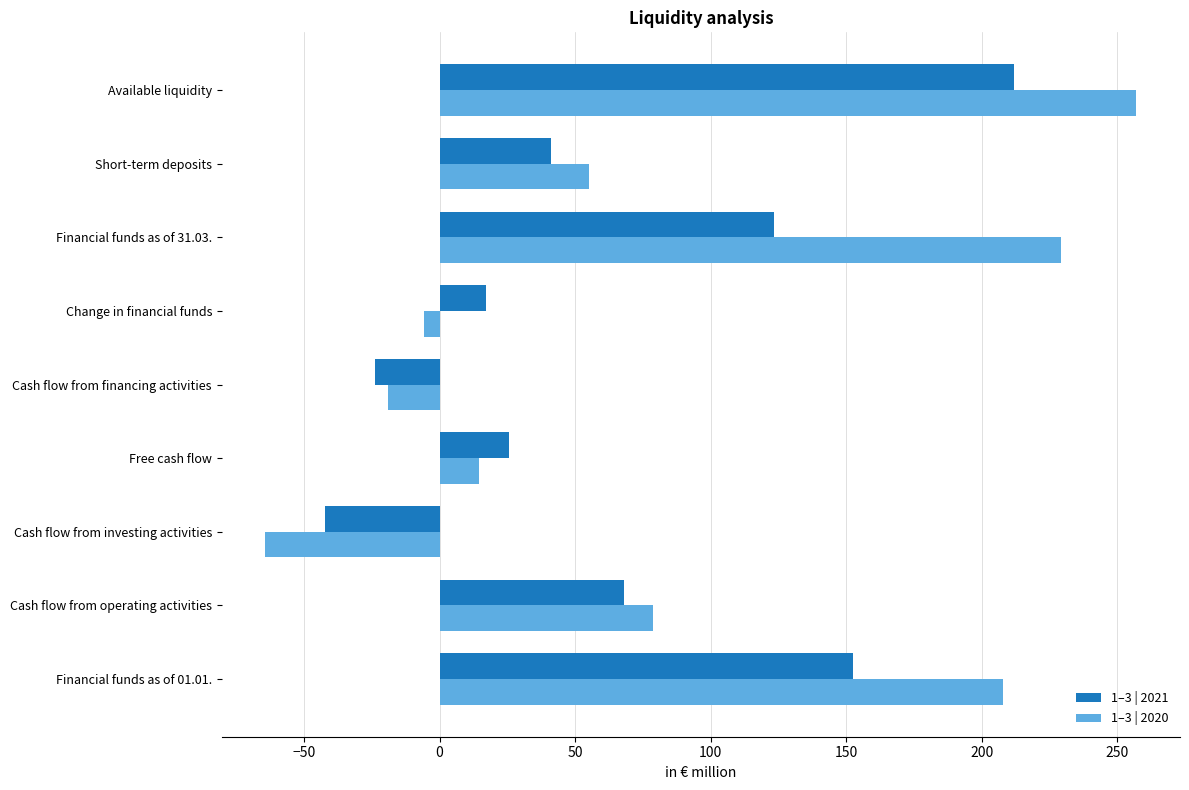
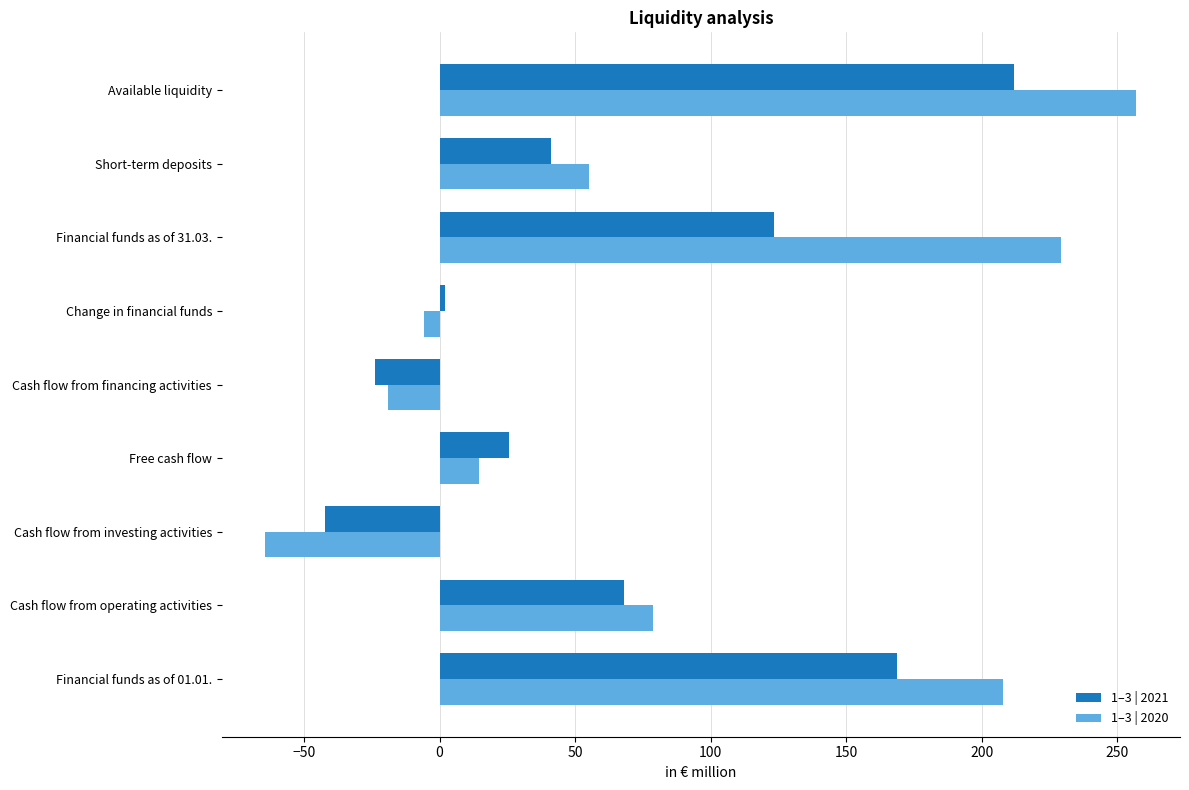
  {
    "1–3 | 2021": {
      "Available liquidity": 212,
      "Short-term deposits": 41,
      "Financial funds as of 31.03.": 123,
-     "Change in financial funds": 17,
+     "Change in financial funds": 2,
      "Cash flow from financing activities": -24,
      "Free cash flow": 26,
      "Cash flow from investing activities": -42,
      "Cash flow from operating activities": 68,
-     "Financial funds as of 01.01.": 153
+     "Financial funds as of 01.01.": 169
    },
    "1–3 | 2020": {
      "Available liquidity": 257,
      "Short-term deposits": 55,
      "Financial funds as of 31.03.": 229,
      "Change in financial funds": -6,
      "Cash flow from financing activities": -19,
      "Free cash flow": 15,
      "Cash flow from investing activities": -64,
      "Cash flow from operating activities": 79,
      "Financial funds as of 01.01.": 208
    }
  }
